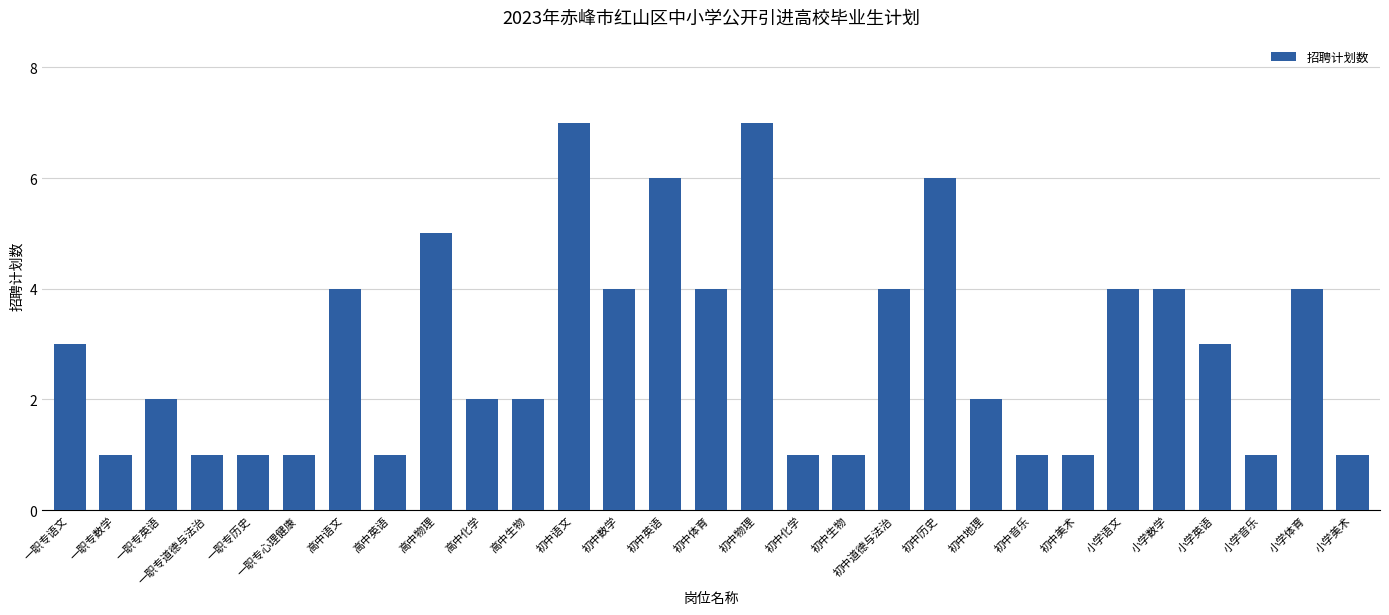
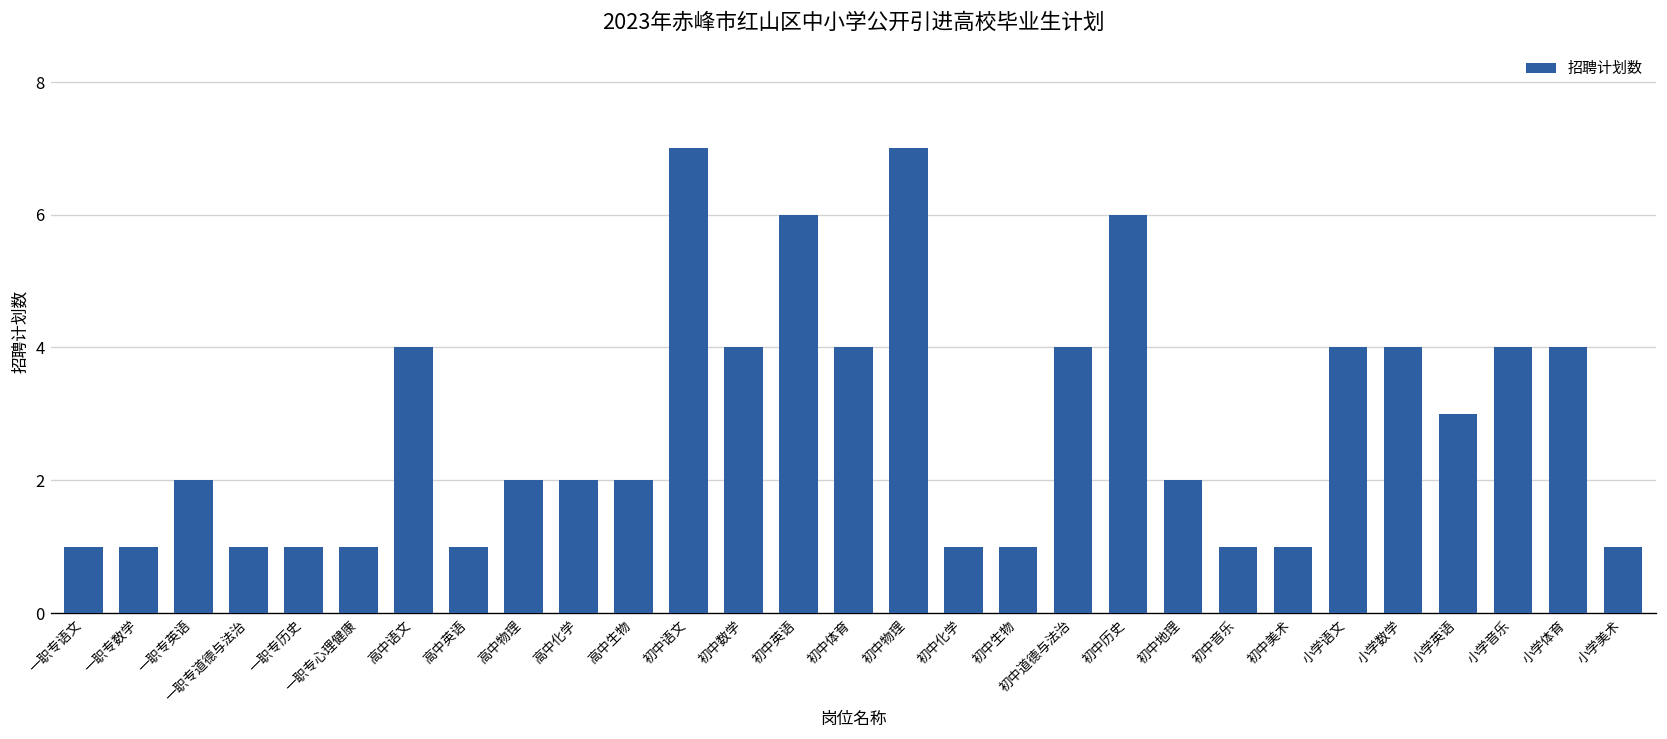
  {
-   "一职专语文": 3,
+   "一职专语文": 1,
    "一职专数学": 1,
    "一职专英语": 2,
    "一职专道德与法治": 1,
    "一职专历史": 1,
    "一职专心理健康": 1,
    "高中语文": 4,
    "高中英语": 1,
-   "高中物理": 5,
+   "高中物理": 2,
    "高中化学": 2,
    "高中生物": 2,
    "初中语文": 7,
    "初中数学": 4,
    "初中英语": 6,
    "初中体育": 4,
    "初中物理": 7,
    "初中化学": 1,
    "初中生物": 1,
    "初中道德与法治": 4,
    "初中历史": 6,
    "初中地理": 2,
    "初中音乐": 1,
    "初中美术": 1,
    "小学语文": 4,
    "小学数学": 4,
    "小学英语": 3,
-   "小学音乐": 1,
+   "小学音乐": 4,
    "小学体育": 4,
    "小学美术": 1
  }
